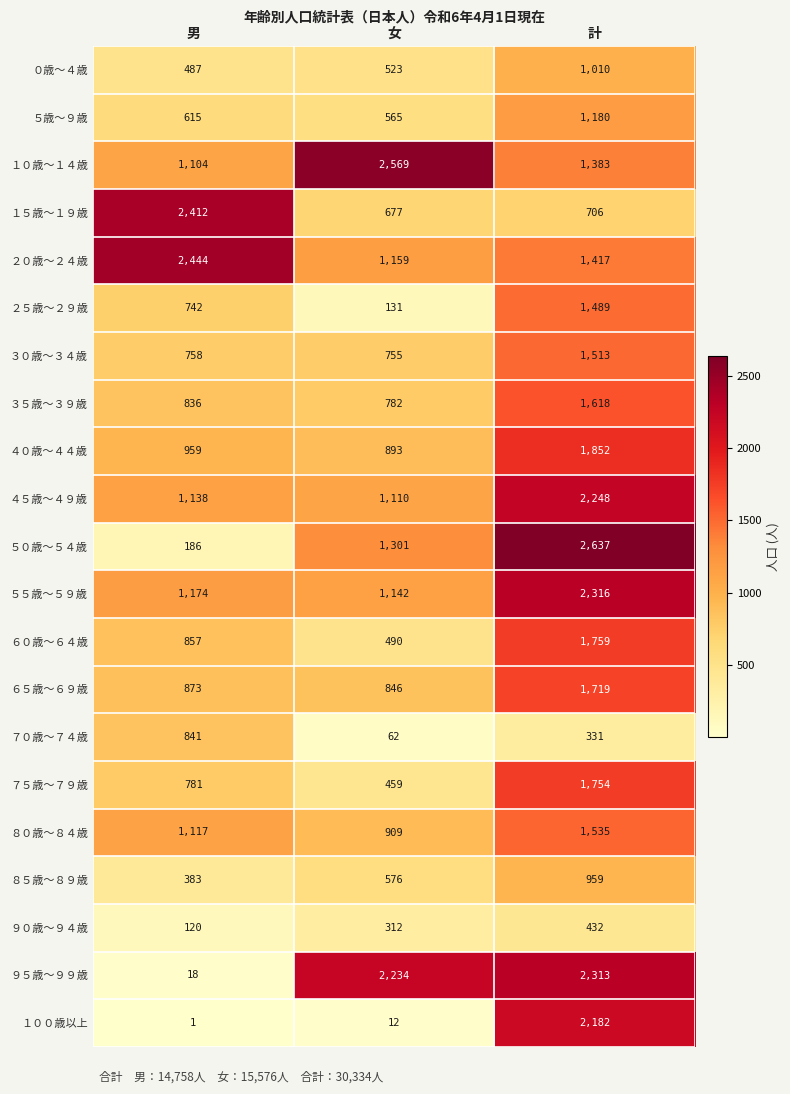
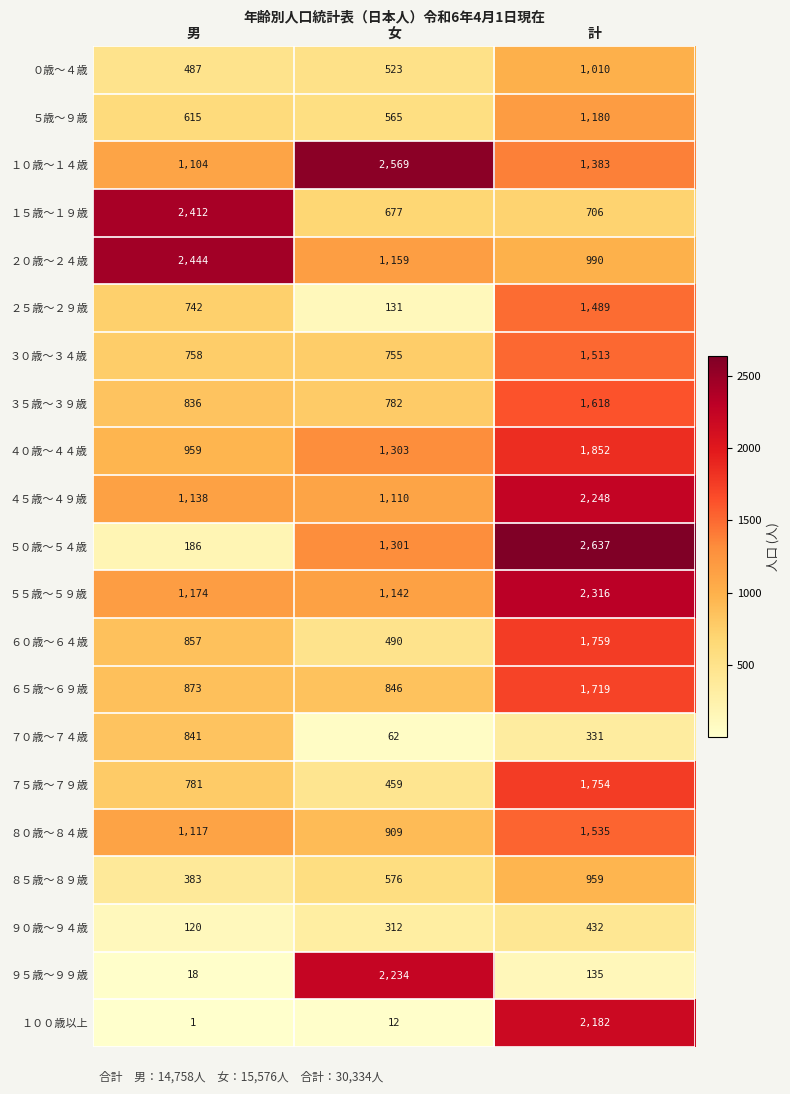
  {
    "０歳～４歳": {
      "男": "487",
      "女": "523",
      "計": "1,010"
    },
    "５歳～９歳": {
      "男": "615",
      "女": "565",
      "計": "1,180"
    },
    "１０歳～１４歳": {
      "男": "1,104",
      "女": "2,569",
      "計": "1,383"
    },
    "１５歳～１９歳": {
      "男": "2,412",
      "女": "677",
      "計": "706"
    },
    "２０歳～２４歳": {
      "男": "2,444",
      "女": "1,159",
-     "計": "1,417"
+     "計": "990"
    },
    "２５歳～２９歳": {
      "男": "742",
      "女": "131",
      "計": "1,489"
    },
    "３０歳～３４歳": {
      "男": "758",
      "女": "755",
      "計": "1,513"
    },
    "３５歳～３９歳": {
      "男": "836",
      "女": "782",
      "計": "1,618"
    },
    "４０歳～４４歳": {
      "男": "959",
-     "女": "893",
+     "女": "1,303",
      "計": "1,852"
    },
    "４５歳～４９歳": {
      "男": "1,138",
      "女": "1,110",
      "計": "2,248"
    },
    "５０歳～５４歳": {
      "男": "186",
      "女": "1,301",
      "計": "2,637"
    },
    "５５歳～５９歳": {
      "男": "1,174",
      "女": "1,142",
      "計": "2,316"
    },
    "６０歳～６４歳": {
      "男": "857",
      "女": "490",
      "計": "1,759"
    },
    "６５歳～６９歳": {
      "男": "873",
      "女": "846",
      "計": "1,719"
    },
    "７０歳～７４歳": {
      "男": "841",
      "女": "62",
      "計": "331"
    },
    "７５歳～７９歳": {
      "男": "781",
      "女": "459",
      "計": "1,754"
    },
    "８０歳～８４歳": {
      "男": "1,117",
      "女": "909",
      "計": "1,535"
    },
    "８５歳～８９歳": {
      "男": "383",
      "女": "576",
      "計": "959"
    },
    "９０歳～９４歳": {
      "男": "120",
      "女": "312",
      "計": "432"
    },
    "９５歳～９９歳": {
      "男": "18",
      "女": "2,234",
-     "計": "2,313"
+     "計": "135"
    },
    "１００歳以上": {
      "男": "1",
      "女": "12",
      "計": "2,182"
    }
  }
